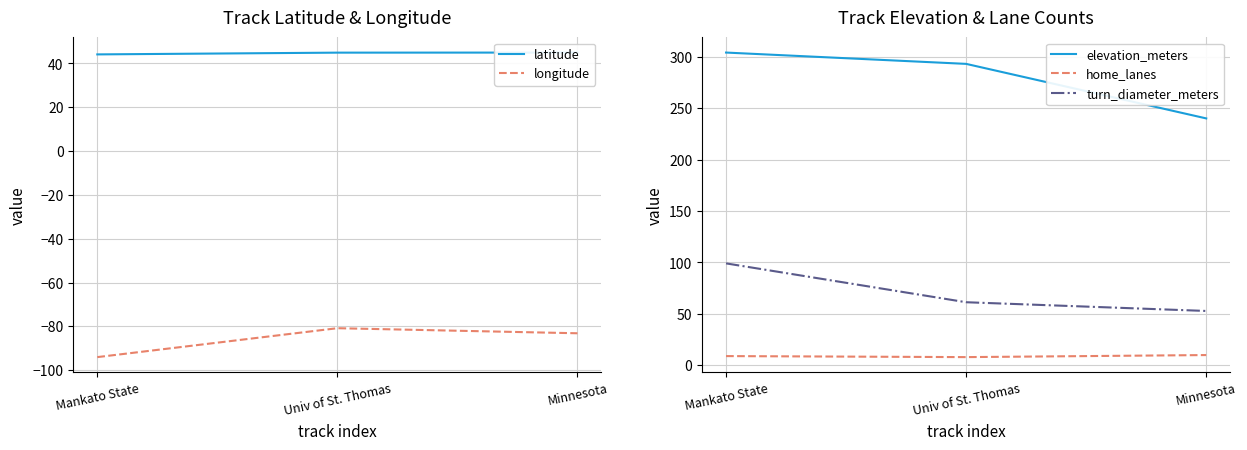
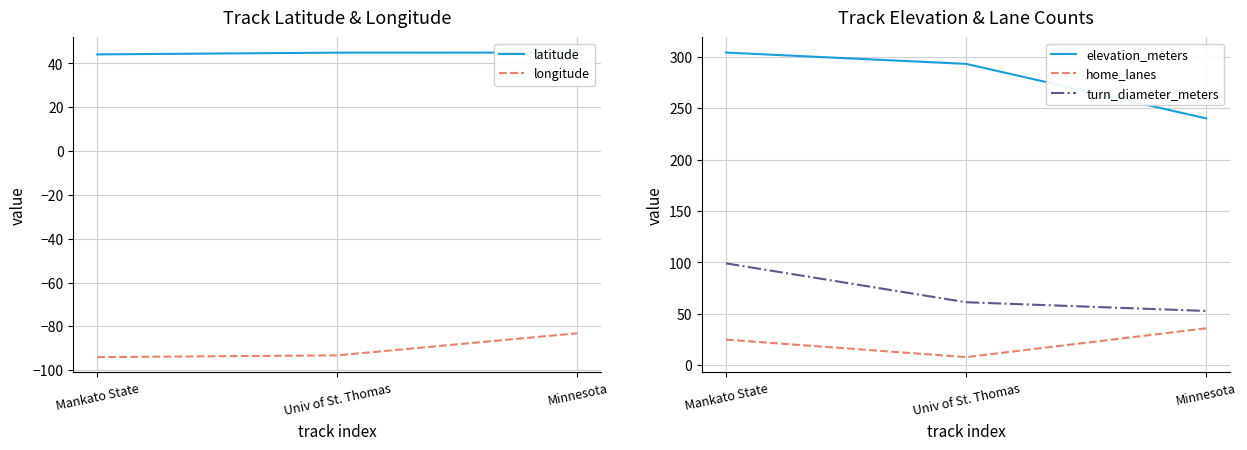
  {
    "Track Latitude & Longitude": {
      "latitude": {
        "Mankato State": 44,
        "Univ of St. Thomas": 45
      },
      "longitude": {
        "Mankato State": -94,
-       "Univ of St. Thomas": -81,
+       "Univ of St. Thomas": -93,
        "Minnesota": -83
      }
    },
    "Track Elevation & Lane Counts": {
      "elevation_meters": {
        "Mankato State": 304,
        "Univ of St. Thomas": 293,
        "Minnesota": 240
      },
      "home_lanes": {
-       "Mankato State": 9,
+       "Mankato State": 25,
        "Univ of St. Thomas": 8,
-       "Minnesota": 10
+       "Minnesota": 36
      },
      "turn_diameter_meters": {
        "Mankato State": 99,
        "Univ of St. Thomas": 61,
        "Minnesota": 53
      }
    }
  }
